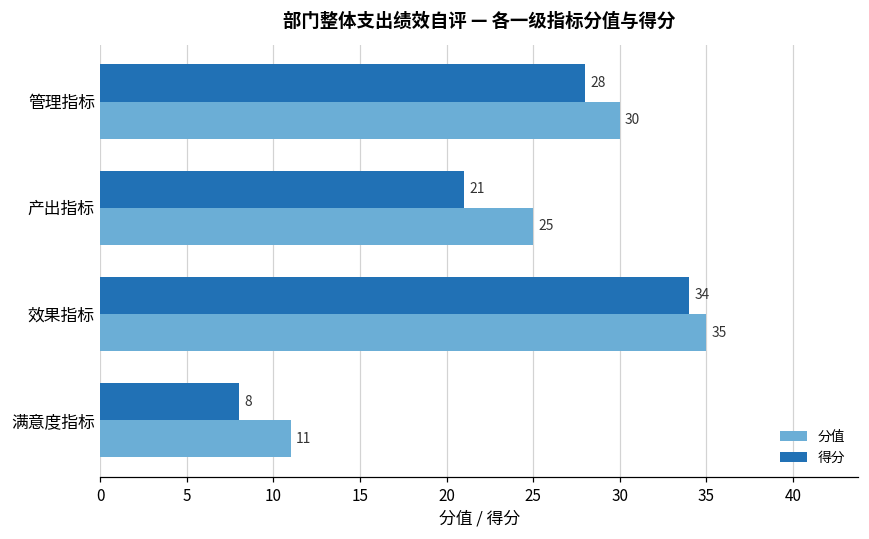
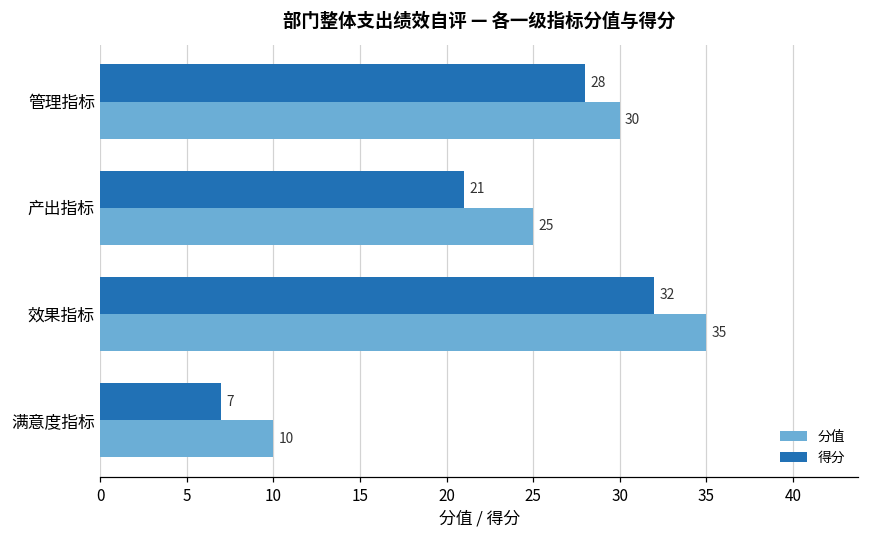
  {
    "分值": {
      "管理指标": 30,
      "产出指标": 25,
      "效果指标": 35,
-     "满意度指标": 11
+     "满意度指标": 10
    },
    "得分": {
      "管理指标": 28,
      "产出指标": 21,
-     "效果指标": 34,
-     "满意度指标": 8
+     "效果指标": 32,
+     "满意度指标": 7
    }
  }
